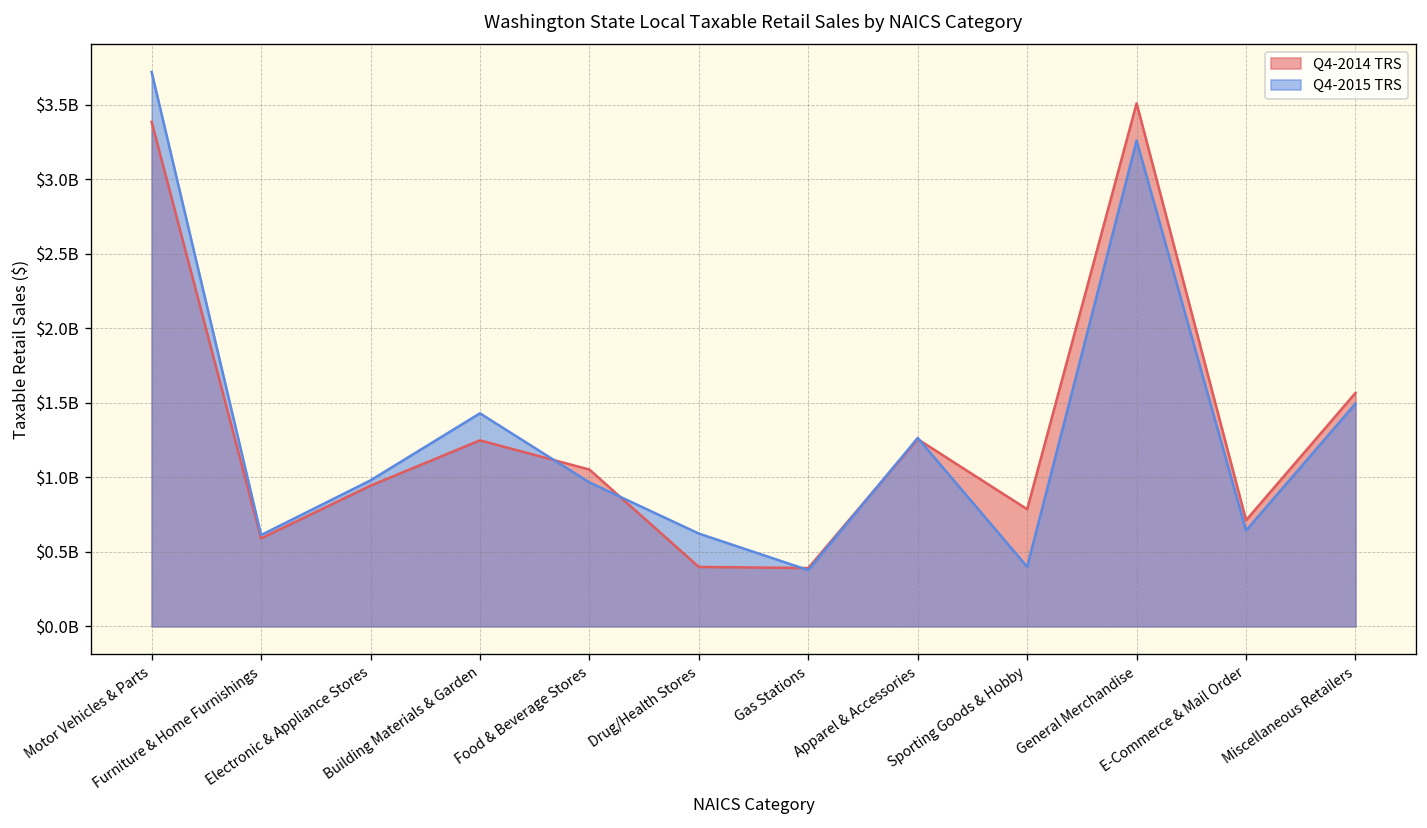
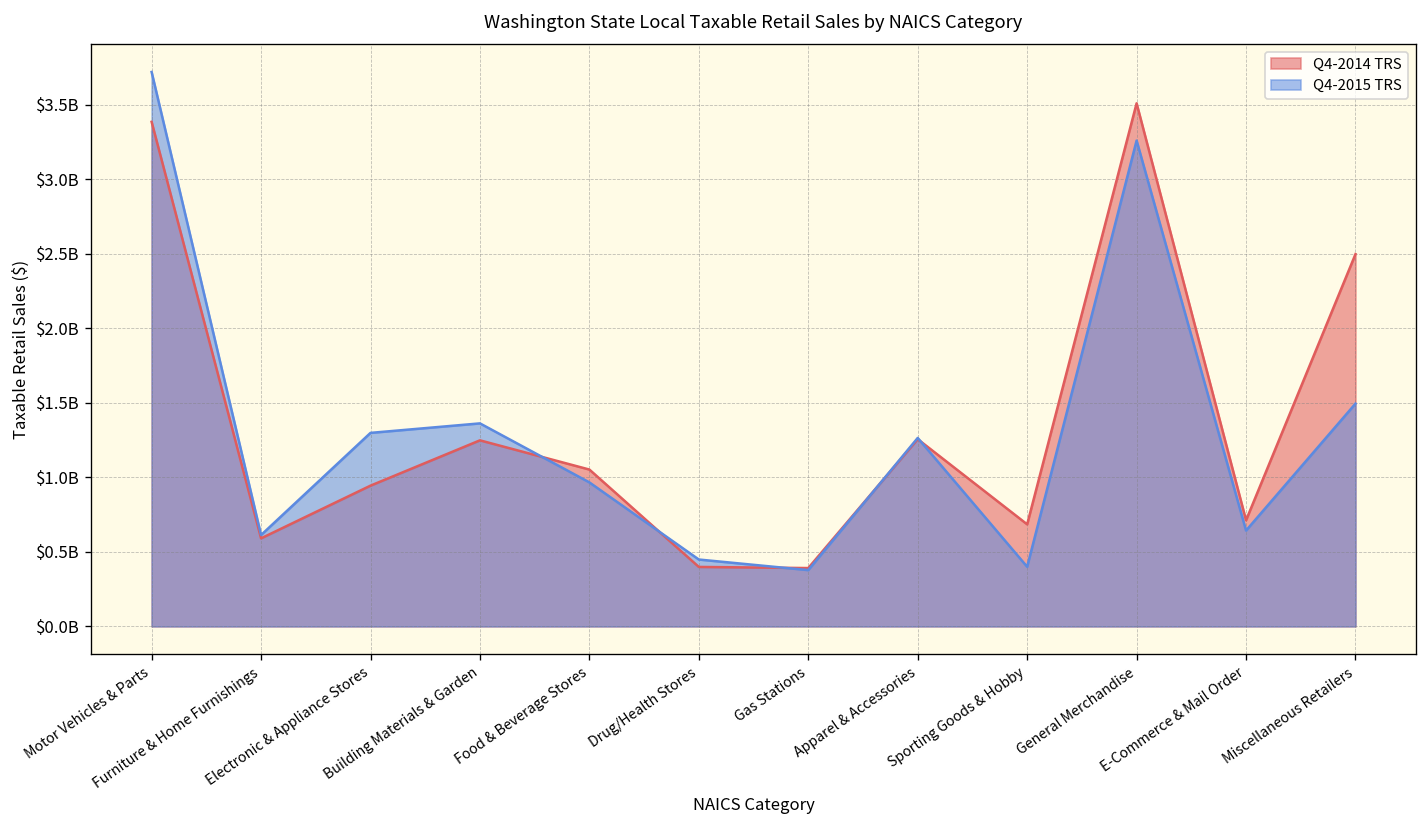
  {
    "Q4-2014 TRS": {
      "Motor Vehicles & Parts": "$3390000000",
      "Furniture & Home Furnishings": "$590000000",
      "Electronic & Appliance Stores": "$940000000",
      "Building Materials & Garden": "$1250000000",
      "Food & Beverage Stores": "$1050000000",
      "Drug/Health Stores": "$400000000",
-     "Sporting Goods & Hobby": "$790000000",
+     "Sporting Goods & Hobby": "$680000000",
      "General Merchandise": "$3510000000",
      "E-Commerce & Mail Order": "$710000000",
-     "Miscellaneous Retailers": "$1570000000"
+     "Miscellaneous Retailers": "$2500000000"
    },
    "Q4-2015 TRS": {
      "Motor Vehicles & Parts": "$3720000000",
      "Furniture & Home Furnishings": "$610000000",
-     "Electronic & Appliance Stores": "$980000000",
-     "Building Materials & Garden": "$1430000000",
+     "Electronic & Appliance Stores": "$1300000000",
+     "Building Materials & Garden": "$1360000000",
      "Food & Beverage Stores": "$970000000",
-     "Drug/Health Stores": "$620000000",
+     "Drug/Health Stores": "$450000000",
      "Sporting Goods & Hobby": "$400000000",
      "General Merchandise": "$3260000000",
      "E-Commerce & Mail Order": "$640000000",
      "Miscellaneous Retailers": "$1500000000"
    }
  }
